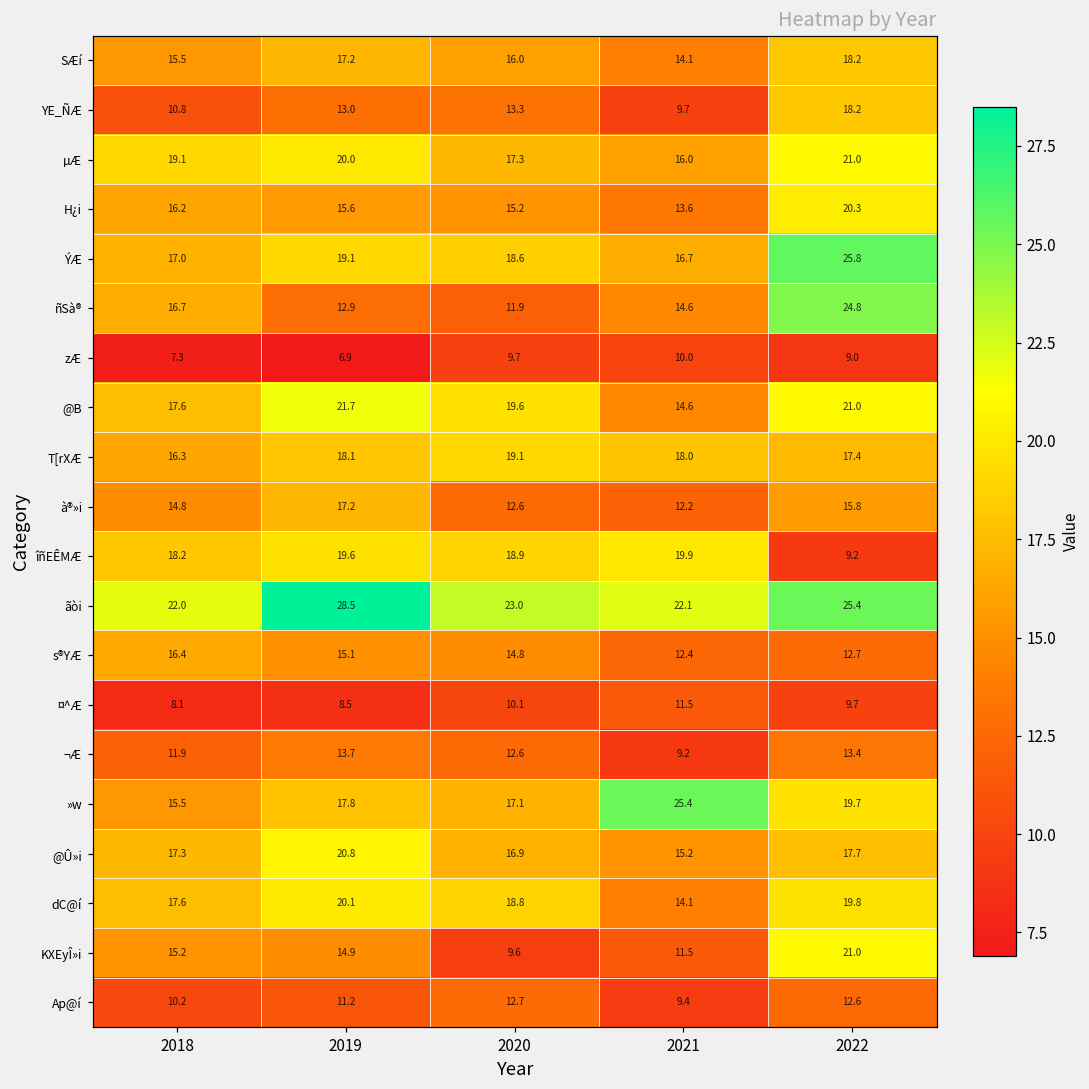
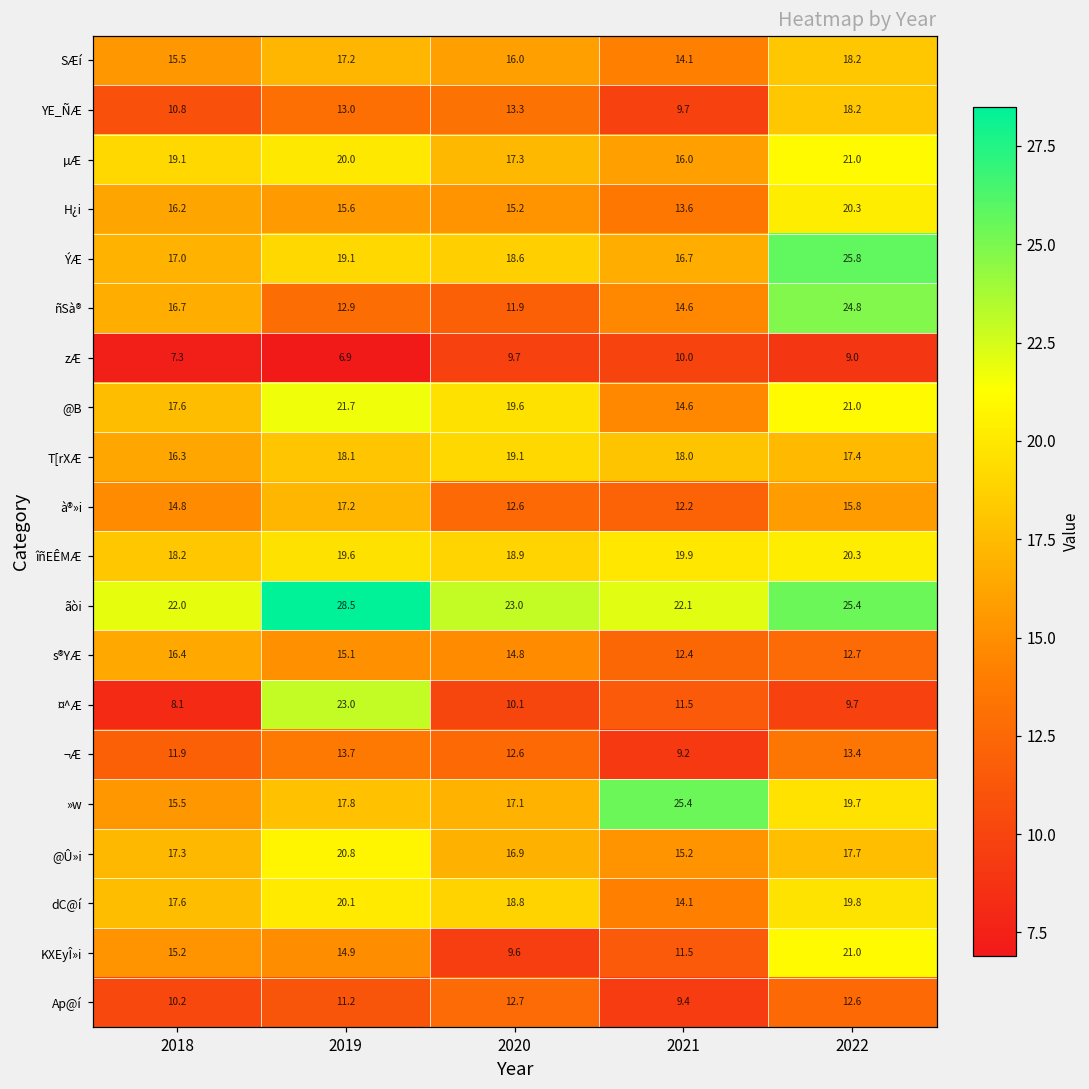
  {
    "SÆí": {
      "2018": 15.5,
      "2019": 17.2,
      "2020": 16.0,
      "2021": 14.1,
      "2022": 18.2
    },
    "YE_ÑÆ": {
      "2018": 10.8,
      "2019": 13.0,
      "2020": 13.3,
      "2021": 9.7,
      "2022": 18.2
    },
    "µÆ": {
      "2018": 19.1,
      "2019": 20.0,
      "2020": 17.3,
      "2021": 16.0,
      "2022": 21.0
    },
    "H¿i": {
      "2018": 16.2,
      "2019": 15.6,
      "2020": 15.2,
      "2021": 13.6,
      "2022": 20.3
    },
    "ÝÆ": {
      "2018": 17.0,
      "2019": 19.1,
      "2020": 18.6,
      "2021": 16.7,
      "2022": 25.8
    },
    "ñSà®": {
      "2018": 16.7,
      "2019": 12.9,
      "2020": 11.9,
      "2021": 14.6,
      "2022": 24.8
    },
    "zÆ": {
      "2018": 7.3,
      "2019": 6.9,
      "2020": 9.7,
      "2021": 10.0,
      "2022": 9.0
    },
    "@B": {
      "2018": 17.6,
      "2019": 21.7,
      "2020": 19.6,
      "2021": 14.6,
      "2022": 21.0
    },
    "T[rXÆ": {
      "2018": 16.3,
      "2019": 18.1,
      "2020": 19.1,
      "2021": 18.0,
      "2022": 17.4
    },
    "à®»i": {
      "2018": 14.8,
      "2019": 17.2,
      "2020": 12.6,
      "2021": 12.2,
      "2022": 15.8
    },
    "îñEÊMÆ": {
      "2018": 18.2,
      "2019": 19.6,
      "2020": 18.9,
      "2021": 19.9,
-     "2022": 9.2
+     "2022": 20.3
    },
    "ãòi": {
      "2018": 22.0,
      "2019": 28.5,
      "2020": 23.0,
      "2021": 22.1,
      "2022": 25.4
    },
    "s®YÆ": {
      "2018": 16.4,
      "2019": 15.1,
      "2020": 14.8,
      "2021": 12.4,
      "2022": 12.7
    },
    "¤^Æ": {
      "2018": 8.1,
-     "2019": 8.5,
+     "2019": 23.0,
      "2020": 10.1,
      "2021": 11.5,
      "2022": 9.7
    },
    "¬Æ": {
      "2018": 11.9,
      "2019": 13.7,
      "2020": 12.6,
      "2021": 9.2,
      "2022": 13.4
    },
    "»w": {
      "2018": 15.5,
      "2019": 17.8,
      "2020": 17.1,
      "2021": 25.4,
      "2022": 19.7
    },
    "@Û»i": {
      "2018": 17.3,
      "2019": 20.8,
      "2020": 16.9,
      "2021": 15.2,
      "2022": 17.7
    },
    "dC@í": {
      "2018": 17.6,
      "2019": 20.1,
      "2020": 18.8,
      "2021": 14.1,
      "2022": 19.8
    },
    "KXEyÎ»i": {
      "2018": 15.2,
      "2019": 14.9,
      "2020": 9.6,
      "2021": 11.5,
      "2022": 21.0
    },
    "Ap@í": {
      "2018": 10.2,
      "2019": 11.2,
      "2020": 12.7,
      "2021": 9.4,
      "2022": 12.6
    }
  }
